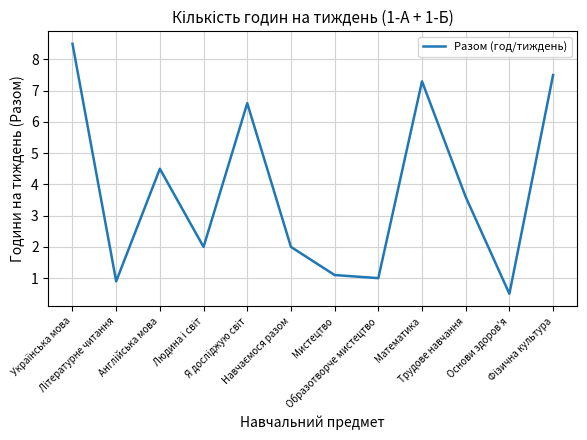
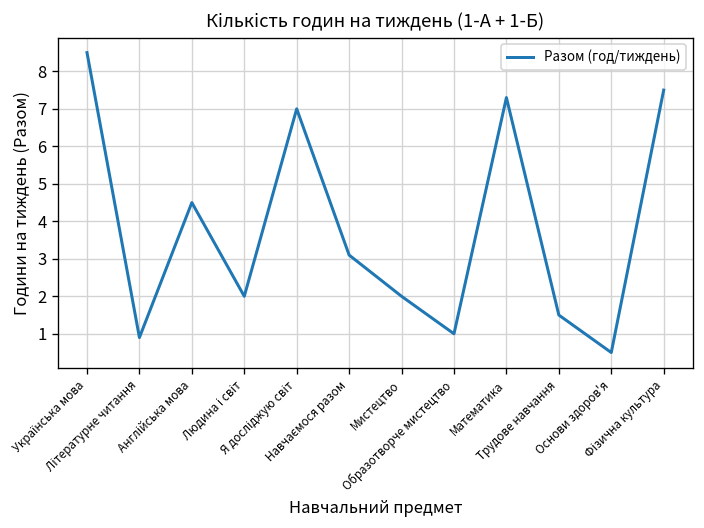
  {
    "Українська мова": 8.5,
    "Літературне читання": 0.9,
    "Англійська мова": 4.5,
    "Людина і світ": 2.0,
-   "Я досліджую світ": 6.6,
-   "Навчаємося разом": 2.0,
-   "Мистецтво": 1.1,
+   "Я досліджую світ": 7.0,
+   "Навчаємося разом": 3.1,
+   "Мистецтво": 2.0,
    "Образотворче мистецтво": 1.0,
    "Математика": 7.3,
-   "Трудове навчання": 3.6,
+   "Трудове навчання": 1.5,
    "Основи здоров'я": 0.5,
    "Фізична культура": 7.5
  }
